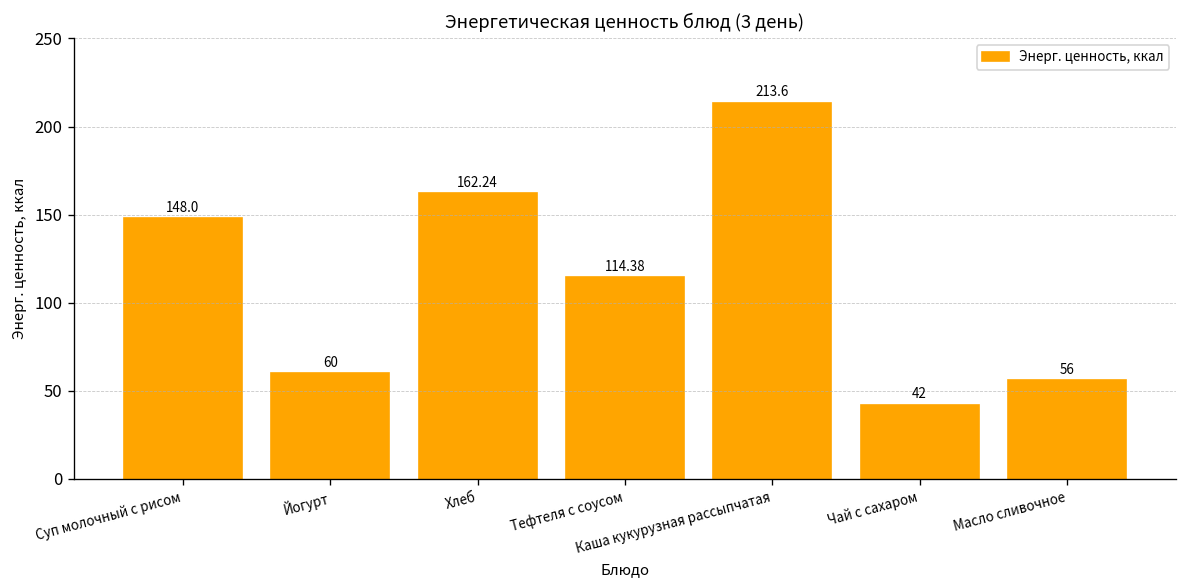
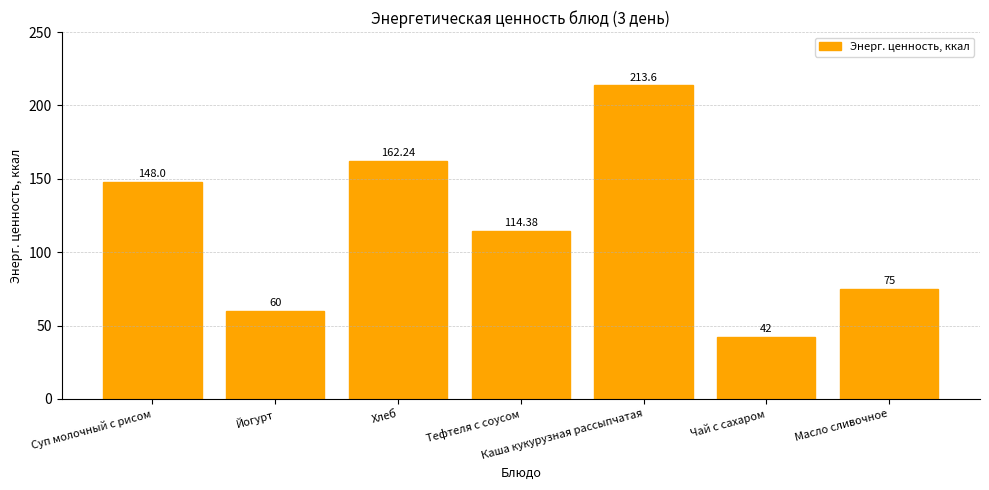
  {
    "Суп молочный с рисом": 148.0,
    "Йогурт": 60,
    "Хлеб": 162.24,
    "Тефтеля с соусом": 114.38,
    "Каша кукурузная рассыпчатая": 213.6,
    "Чай с сахаром": 42,
-   "Масло сливочное": 56
+   "Масло сливочное": 75
  }
